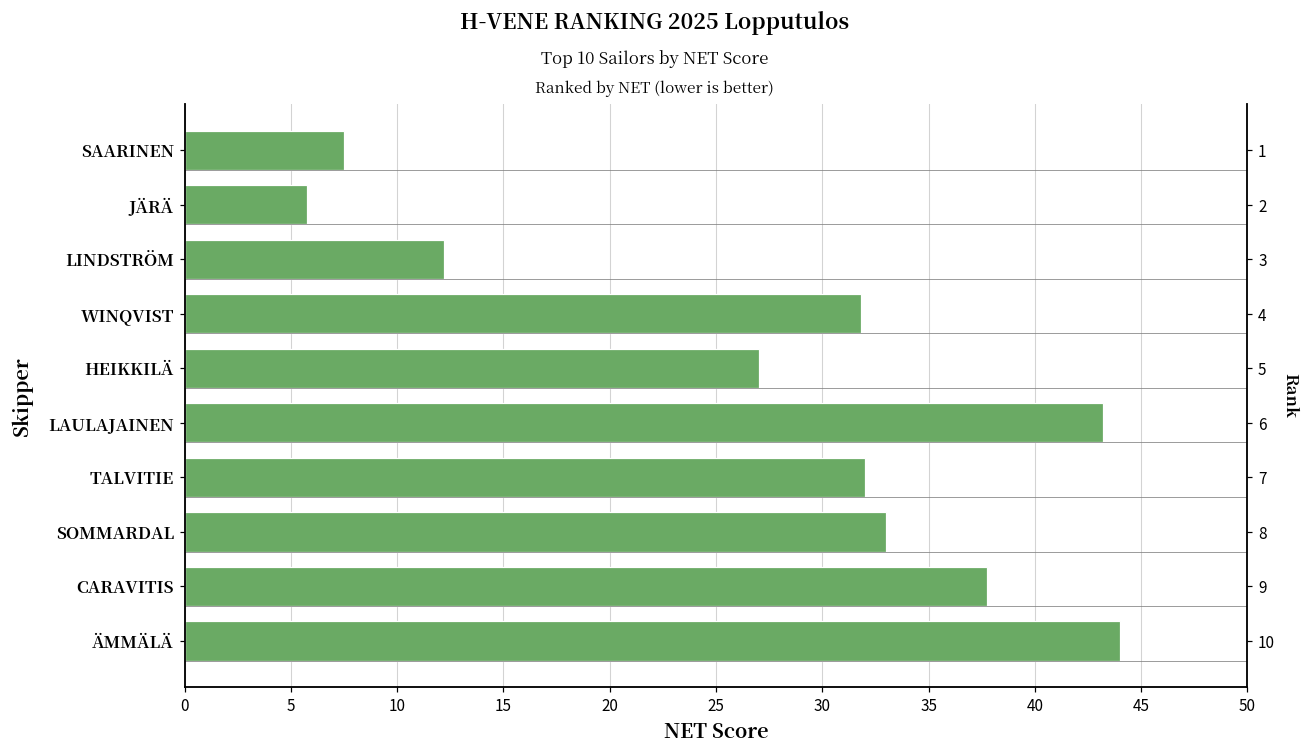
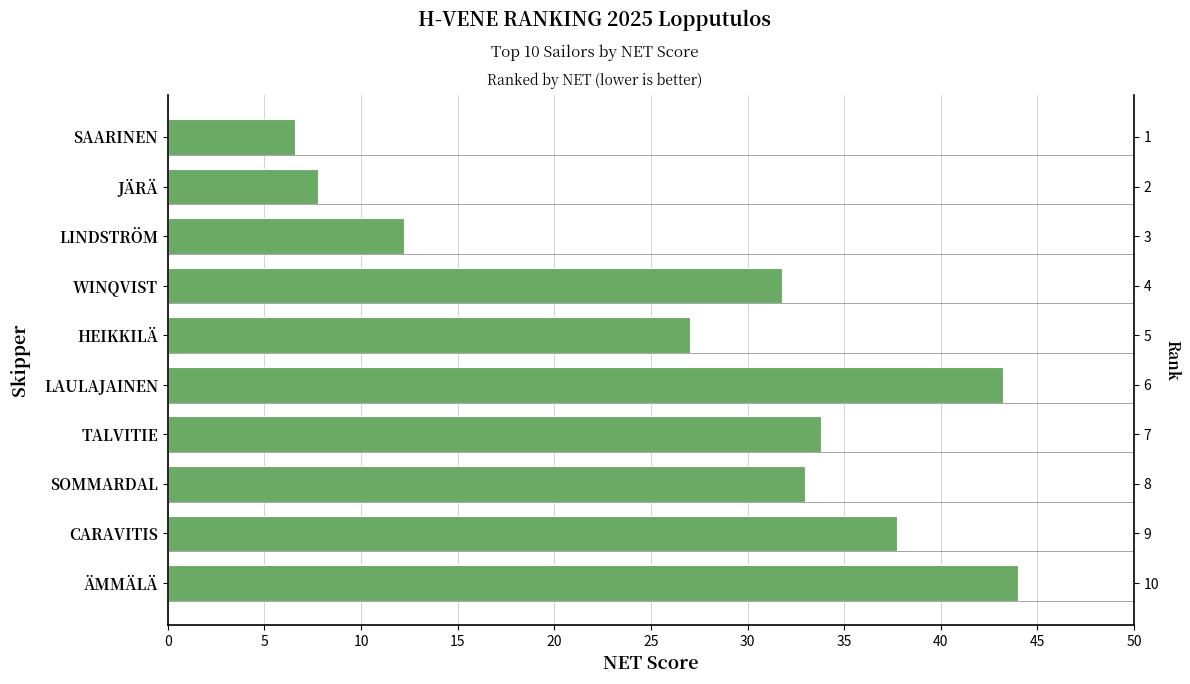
  {
-   "SAARINEN": 7.5,
-   "JÄRÄ": 5.8,
+   "SAARINEN": 6.6,
+   "JÄRÄ": 7.8,
    "LINDSTRÖM": 12.2,
    "WINQVIST": 31.8,
    "HEIKKILÄ": 27.0,
    "LAULAJAINEN": 43.2,
-   "TALVITIE": 32.0,
+   "TALVITIE": 33.8,
    "SOMMARDAL": 33.0,
    "CARAVITIS": 37.8,
    "ÄMMÄLÄ": 44.0
  }
